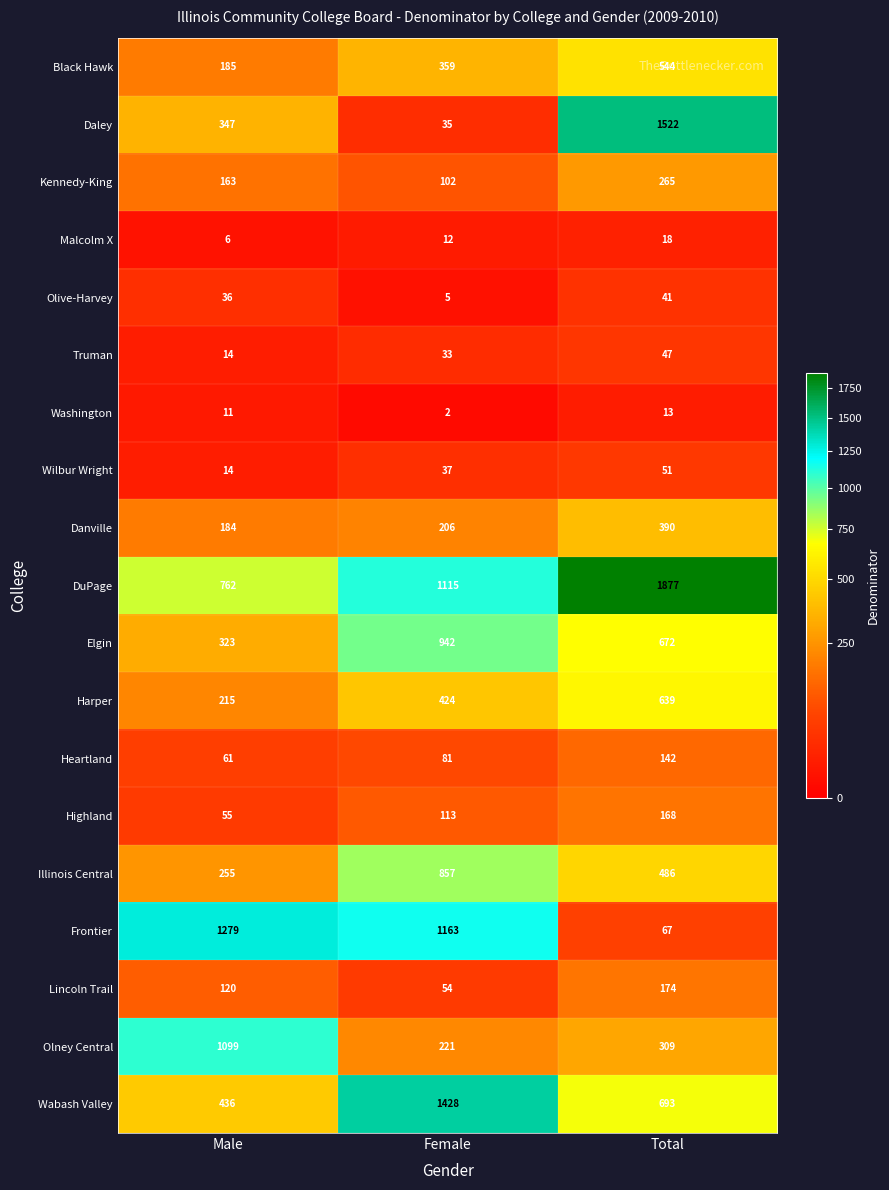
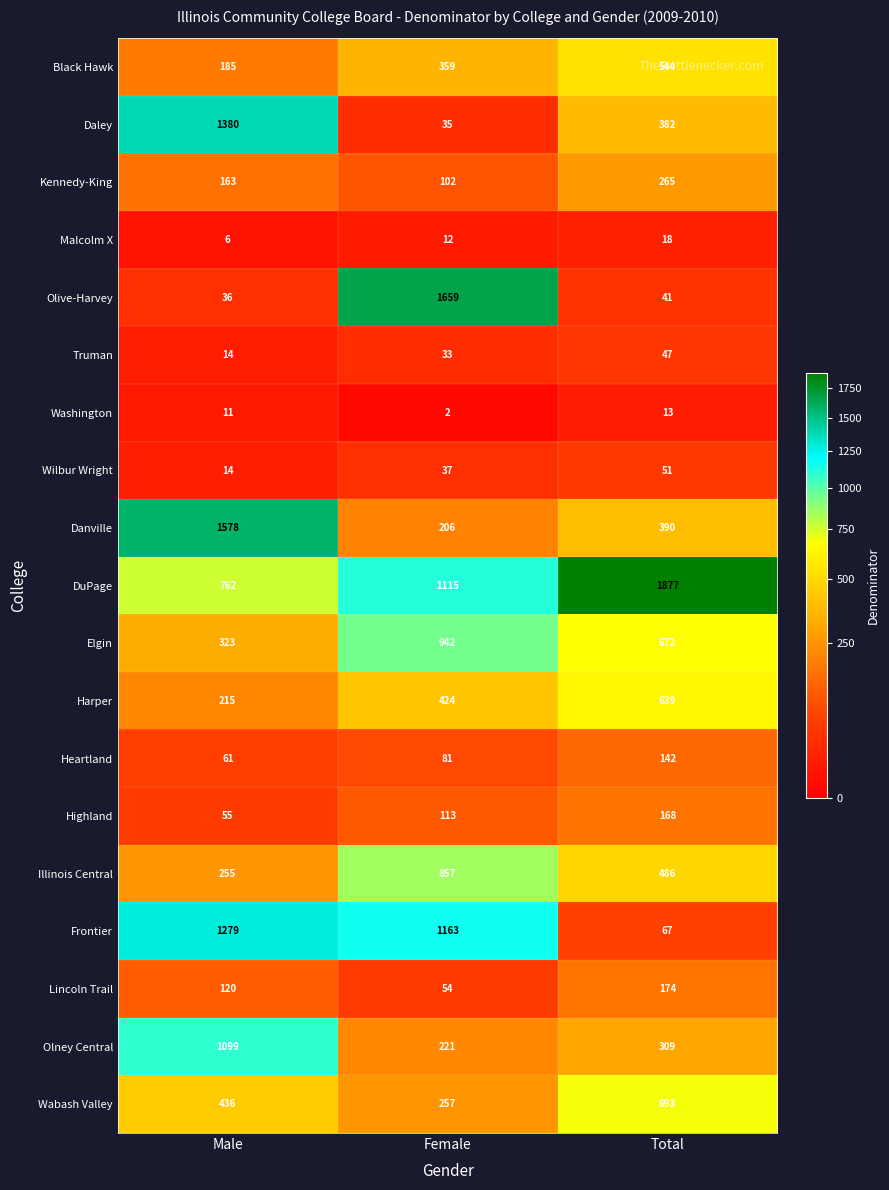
  {
    "Black Hawk": {
      "Male": 185,
      "Female": 359
    },
    "Daley": {
-     "Male": 347,
+     "Male": 1380,
      "Female": 35,
-     "Total": 1522
+     "Total": 382
    },
    "Kennedy-King": {
      "Male": 163,
      "Female": 102,
      "Total": 265
    },
    "Malcolm X": {
      "Male": 6,
      "Female": 12,
      "Total": 18
    },
    "Olive-Harvey": {
      "Male": 36,
-     "Female": 5,
+     "Female": 1659,
      "Total": 41
    },
    "Truman": {
      "Male": 14,
      "Female": 33,
      "Total": 47
    },
    "Washington": {
      "Male": 11,
      "Female": 2,
      "Total": 13
    },
    "Wilbur Wright": {
      "Male": 14,
      "Female": 37,
      "Total": 51
    },
    "Danville": {
-     "Male": 184,
+     "Male": 1578,
      "Female": 206,
      "Total": 390
    },
    "DuPage": {
      "Male": 762,
      "Female": 1115,
      "Total": 1877
    },
    "Elgin": {
      "Male": 323,
      "Female": 942,
      "Total": 672
    },
    "Harper": {
      "Male": 215,
      "Female": 424,
      "Total": 639
    },
    "Heartland": {
      "Male": 61,
      "Female": 81,
      "Total": 142
    },
    "Highland": {
      "Male": 55,
      "Female": 113,
      "Total": 168
    },
    "Illinois Central": {
      "Male": 255,
      "Female": 857,
      "Total": 486
    },
    "Frontier": {
      "Male": 1279,
      "Female": 1163,
      "Total": 67
    },
    "Lincoln Trail": {
      "Male": 120,
      "Female": 54,
      "Total": 174
    },
    "Olney Central": {
      "Male": 1099,
      "Female": 221,
      "Total": 309
    },
    "Wabash Valley": {
      "Male": 436,
-     "Female": 1428,
+     "Female": 257,
      "Total": 693
    }
  }
